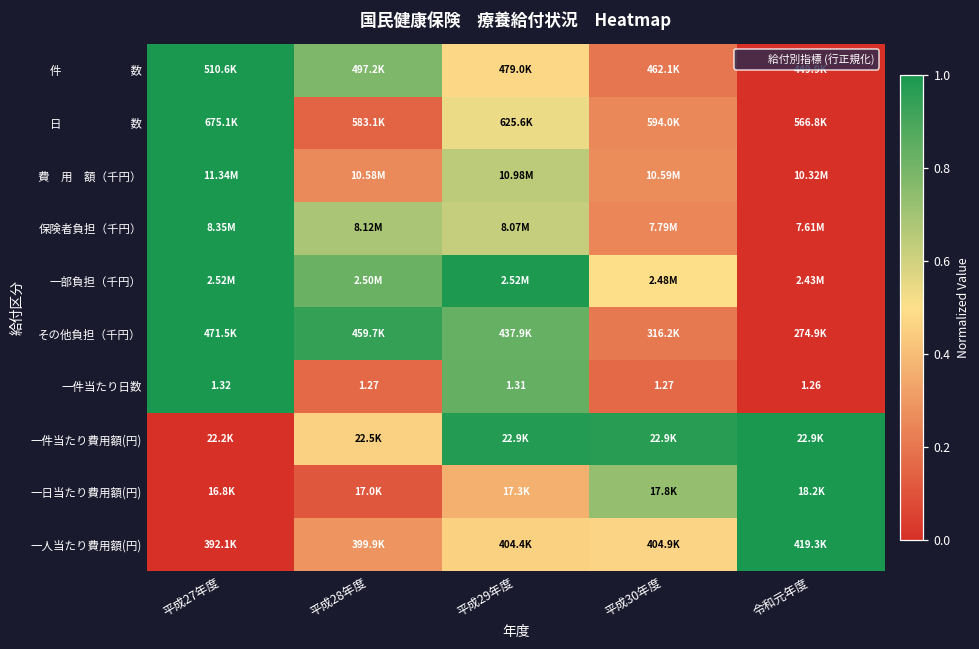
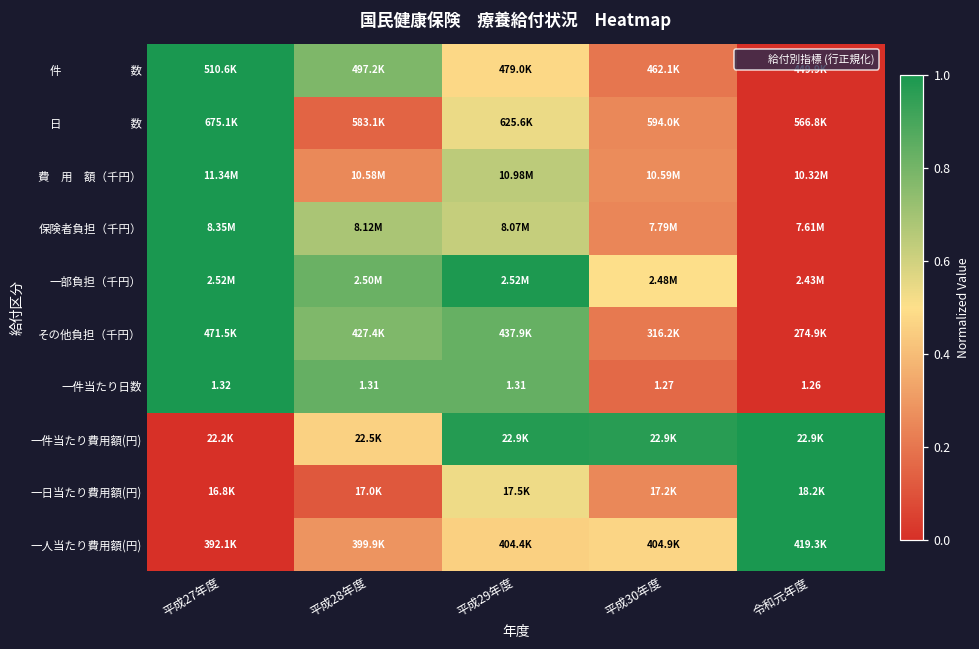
  {
    "件 数": {
      "平成27年度": "510.6K",
      "平成28年度": "497.2K",
      "平成29年度": "479.0K",
      "平成30年度": "462.1K"
    },
    "日 数": {
      "平成27年度": "675.1K",
      "平成28年度": "583.1K",
      "平成29年度": "625.6K",
      "平成30年度": "594.0K",
      "令和元年度": "566.8K"
    },
    "費 用 額（千円）": {
      "平成27年度": "11.34M",
      "平成28年度": "10.58M",
      "平成29年度": "10.98M",
      "平成30年度": "10.59M",
      "令和元年度": "10.32M"
    },
    "保険者負担（千円）": {
      "平成27年度": "8.35M",
      "平成28年度": "8.12M",
      "平成29年度": "8.07M",
      "平成30年度": "7.79M",
      "令和元年度": "7.61M"
    },
    "一部負担（千円）": {
      "平成27年度": "2.52M",
      "平成28年度": "2.50M",
      "平成29年度": "2.52M",
      "平成30年度": "2.48M",
      "令和元年度": "2.43M"
    },
    "その他負担（千円）": {
      "平成27年度": "471.5K",
-     "平成28年度": "459.7K",
+     "平成28年度": "427.4K",
      "平成29年度": "437.9K",
      "平成30年度": "316.2K",
      "令和元年度": "274.9K"
    },
    "一件当たり日数": {
      "平成27年度": "1.32",
-     "平成28年度": "1.27",
+     "平成28年度": "1.31",
      "平成29年度": "1.31",
      "平成30年度": "1.27",
      "令和元年度": "1.26"
    },
    "一件当たり費用額(円)": {
      "平成27年度": "22.2K",
      "平成28年度": "22.5K",
      "平成29年度": "22.9K",
      "平成30年度": "22.9K",
      "令和元年度": "22.9K"
    },
    "一日当たり費用額(円)": {
      "平成27年度": "16.8K",
      "平成28年度": "17.0K",
-     "平成29年度": "17.3K",
-     "平成30年度": "17.8K",
+     "平成29年度": "17.5K",
+     "平成30年度": "17.2K",
      "令和元年度": "18.2K"
    },
    "一人当たり費用額(円)": {
      "平成27年度": "392.1K",
      "平成28年度": "399.9K",
      "平成29年度": "404.4K",
      "平成30年度": "404.9K",
      "令和元年度": "419.3K"
    }
  }
